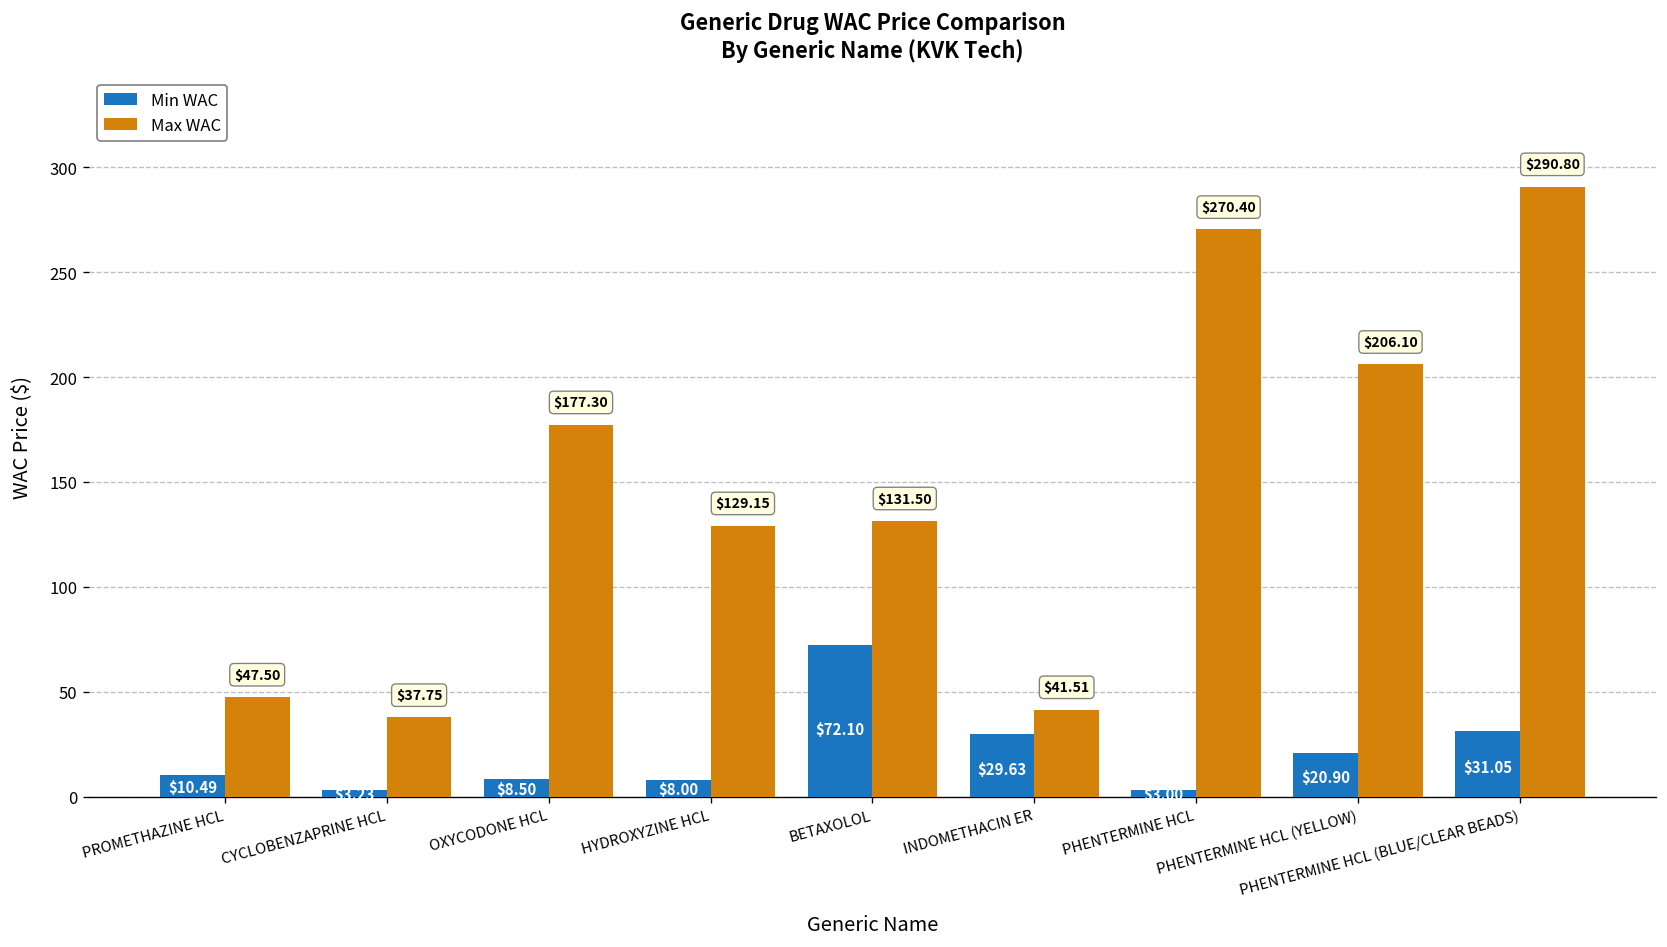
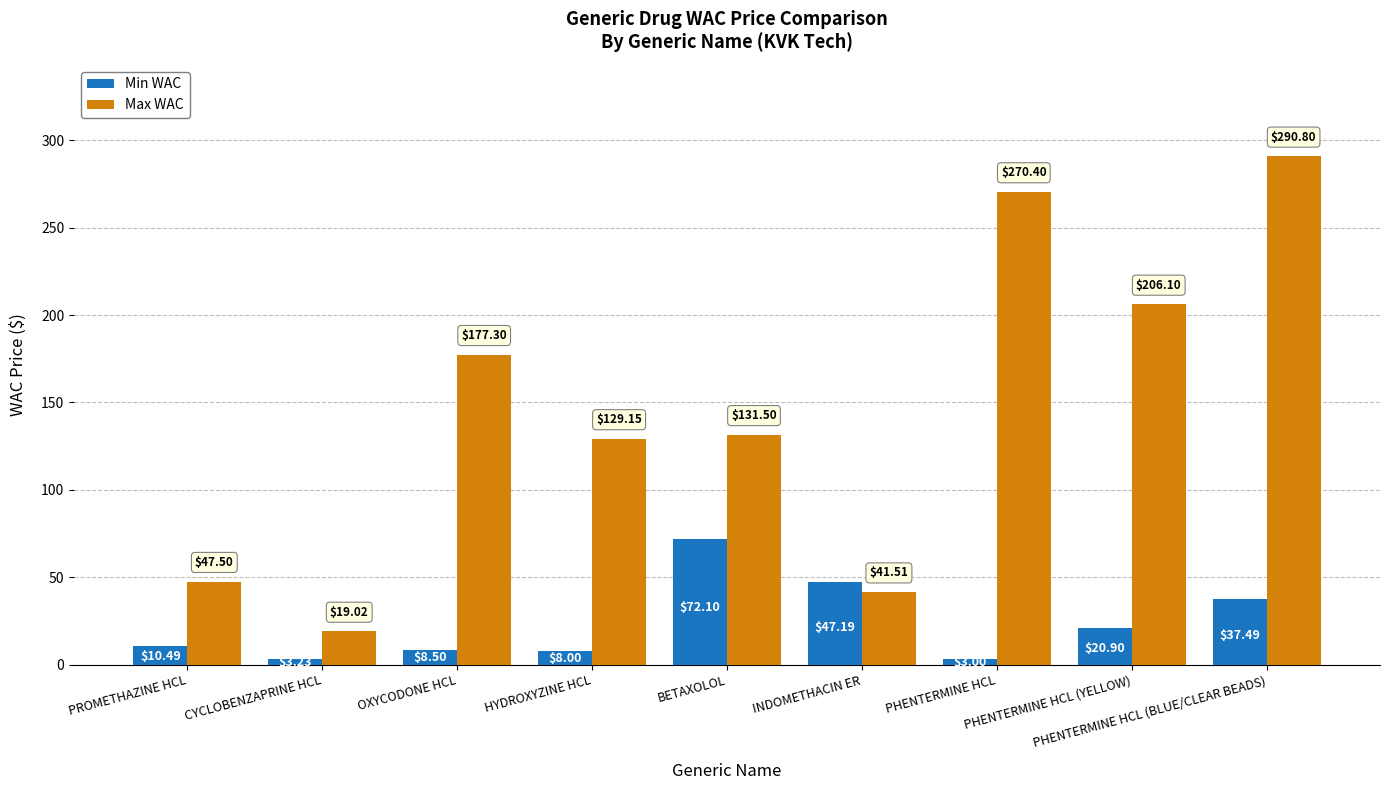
  {
    "Min WAC": {
      "PROMETHAZINE HCL": "$10.49",
      "OXYCODONE HCL": "$8.50",
      "HYDROXYZINE HCL": "$8.00",
      "BETAXOLOL": "$72.10",
-     "INDOMETHACIN ER": "$29.63",
+     "INDOMETHACIN ER": "$47.19",
      "PHENTERMINE HCL (YELLOW)": "$20.90",
-     "PHENTERMINE HCL (BLUE/CLEAR BEADS)": "$31.05"
+     "PHENTERMINE HCL (BLUE/CLEAR BEADS)": "$37.49"
    },
    "Max WAC": {
-     "CYCLOBENZAPRINE HCL": "$37.75"
+     "CYCLOBENZAPRINE HCL": "$19.02"
    }
  }
